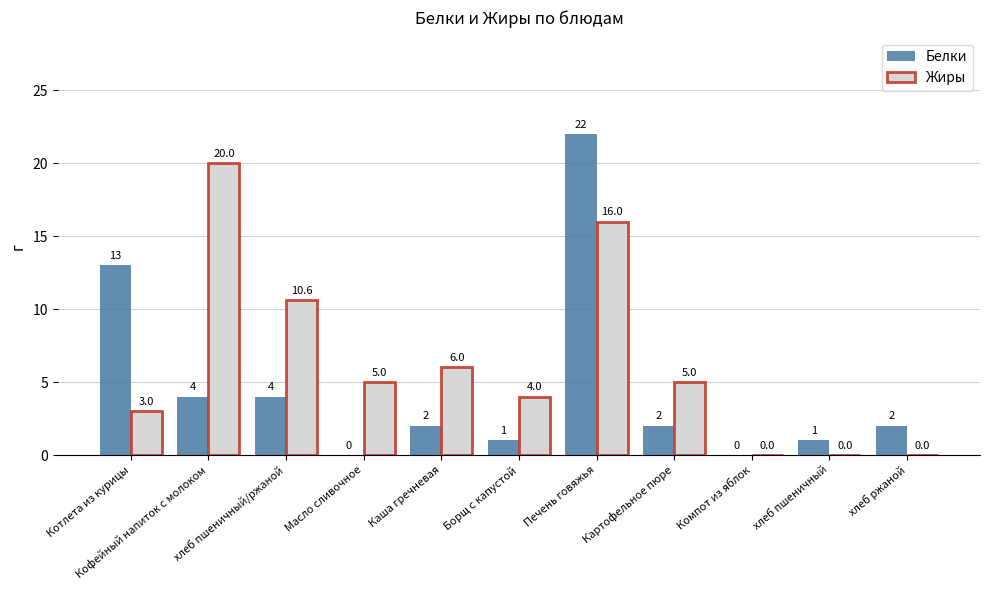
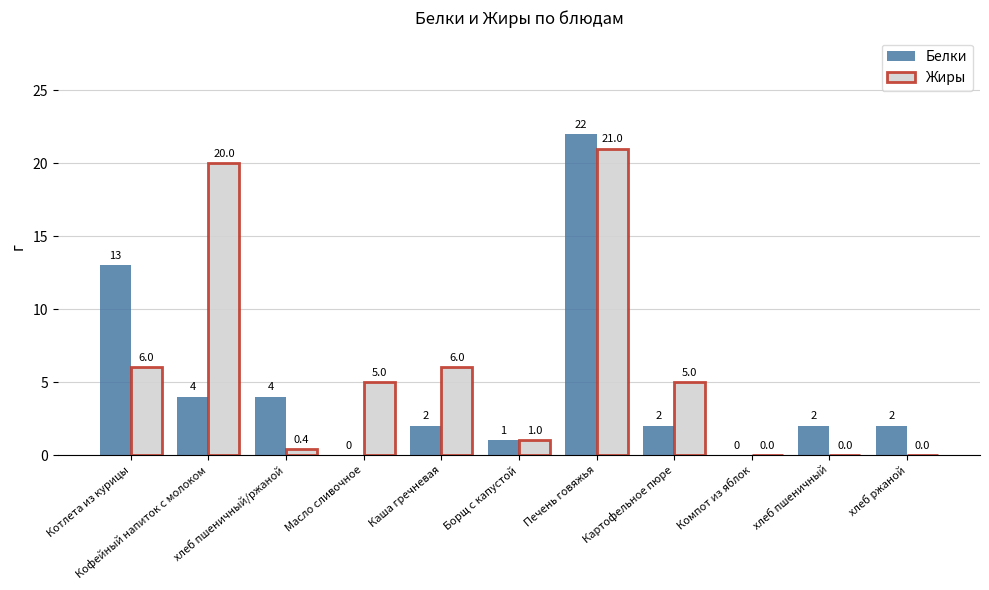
  {
    "Белки": {
      "Котлета из курицы": 13,
      "Кофейный напиток с молоком": 4,
      "хлеб пшеничный/ржаной": 4,
      "Масло сливочное": 0,
      "Каша гречневая": 2,
      "Борщ с капустой": 1,
      "Печень говяжья": 22,
      "Картофельное пюре": 2,
      "Компот из яблок": 0,
-     "хлеб пшеничный": 1,
+     "хлеб пшеничный": 2,
      "хлеб ржаной": 2
    },
    "Жиры": {
-     "Котлета из курицы": 3.0,
+     "Котлета из курицы": 6.0,
      "Кофейный напиток с молоком": 20.0,
-     "хлеб пшеничный/ржаной": 10.6,
+     "хлеб пшеничный/ржаной": 0.4,
      "Масло сливочное": 5.0,
      "Каша гречневая": 6.0,
-     "Борщ с капустой": 4.0,
-     "Печень говяжья": 16.0,
+     "Борщ с капустой": 1.0,
+     "Печень говяжья": 21.0,
      "Картофельное пюре": 5.0,
      "Компот из яблок": 0.0,
      "хлеб пшеничный": 0.0,
      "хлеб ржаной": 0.0
    }
  }
